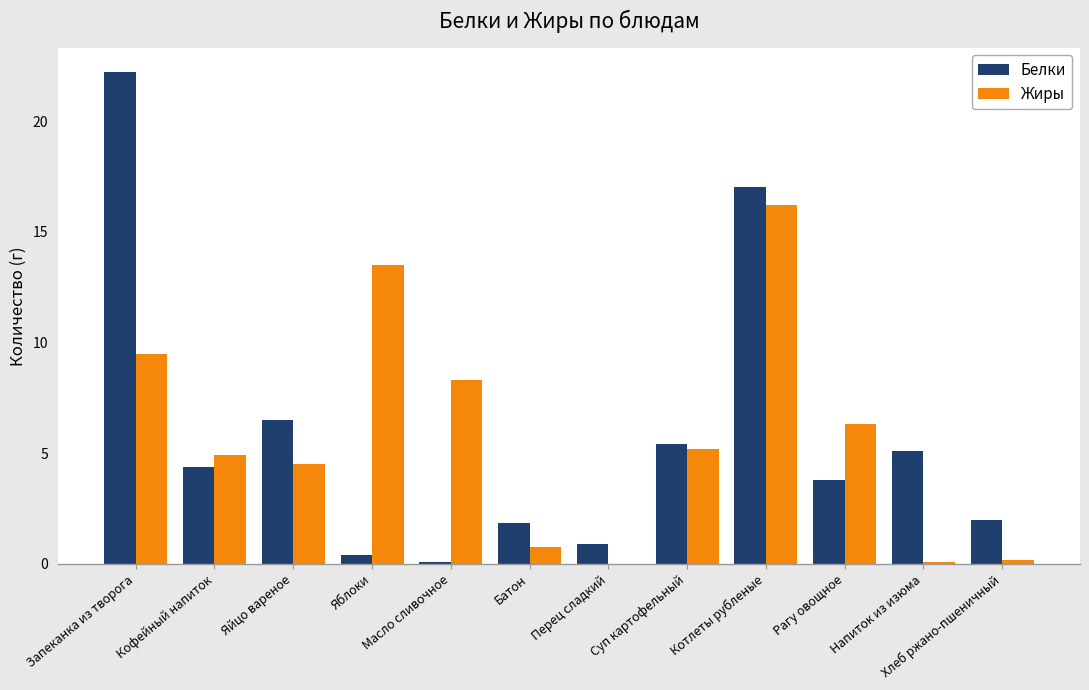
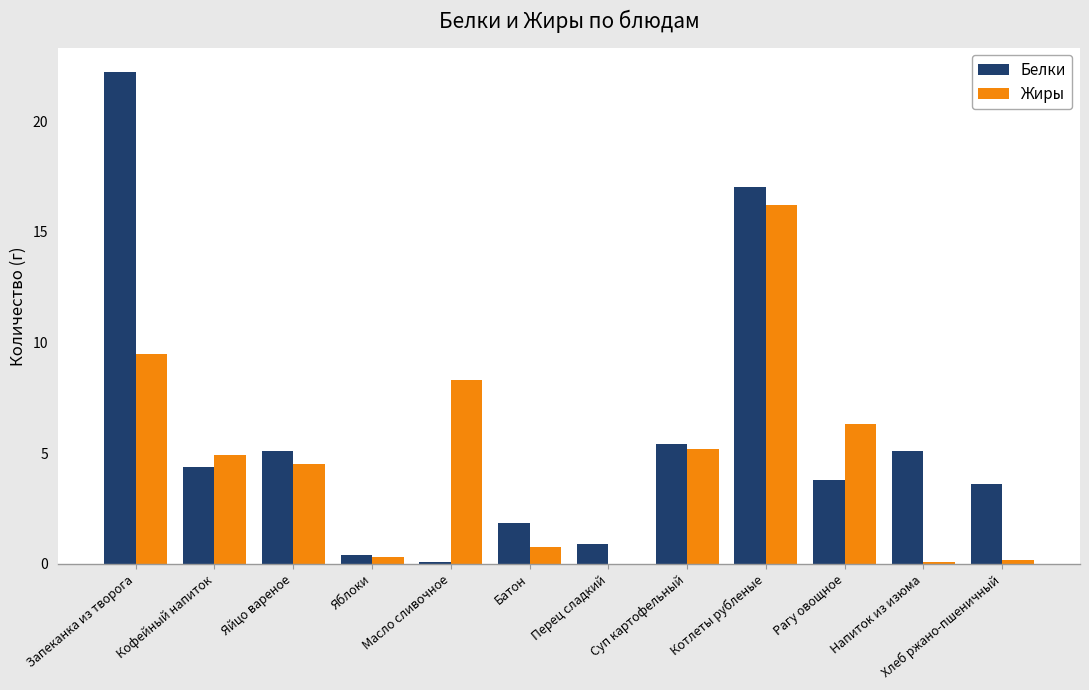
  {
    "Белки": {
      "Запеканка из творога": 22.2,
      "Кофейный напиток": 4.4,
-     "Яйцо вареное": 6.5,
+     "Яйцо вареное": 5.1,
      "Яблоки": 0.4,
      "Батон": 1.9,
      "Перец сладкий": 0.9,
      "Суп картофельный": 5.4,
      "Котлеты рубленые": 17.0,
      "Рагу овощное": 3.8,
      "Напиток из изюма": 5.1,
-     "Хлеб ржано-пшеничный": 2.0
+     "Хлеб ржано-пшеничный": 3.6
    },
    "Жиры": {
      "Запеканка из творога": 9.5,
      "Кофейный напиток": 4.9,
      "Яйцо вареное": 4.5,
-     "Яблоки": 13.5,
+     "Яблоки": 0.3,
      "Масло сливочное": 8.3,
      "Батон": 0.8,
      "Перец сладкий": 0.0,
      "Суп картофельный": 5.2,
      "Котлеты рубленые": 16.2,
      "Рагу овощное": 6.3,
      "Хлеб ржано-пшеничный": 0.2
    }
  }
